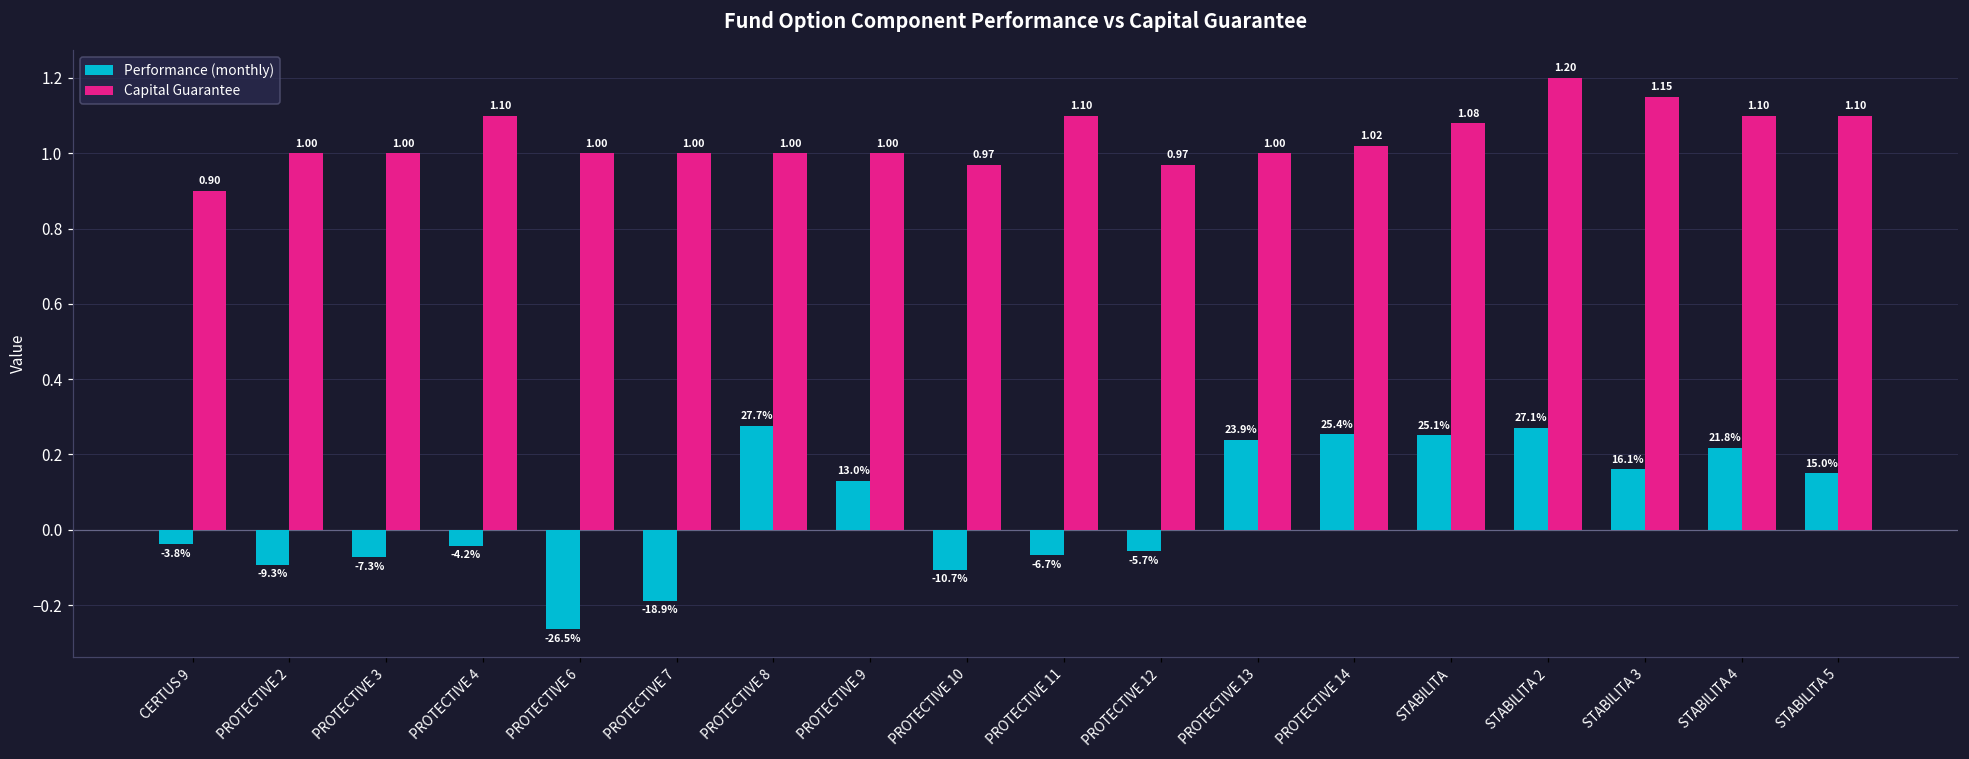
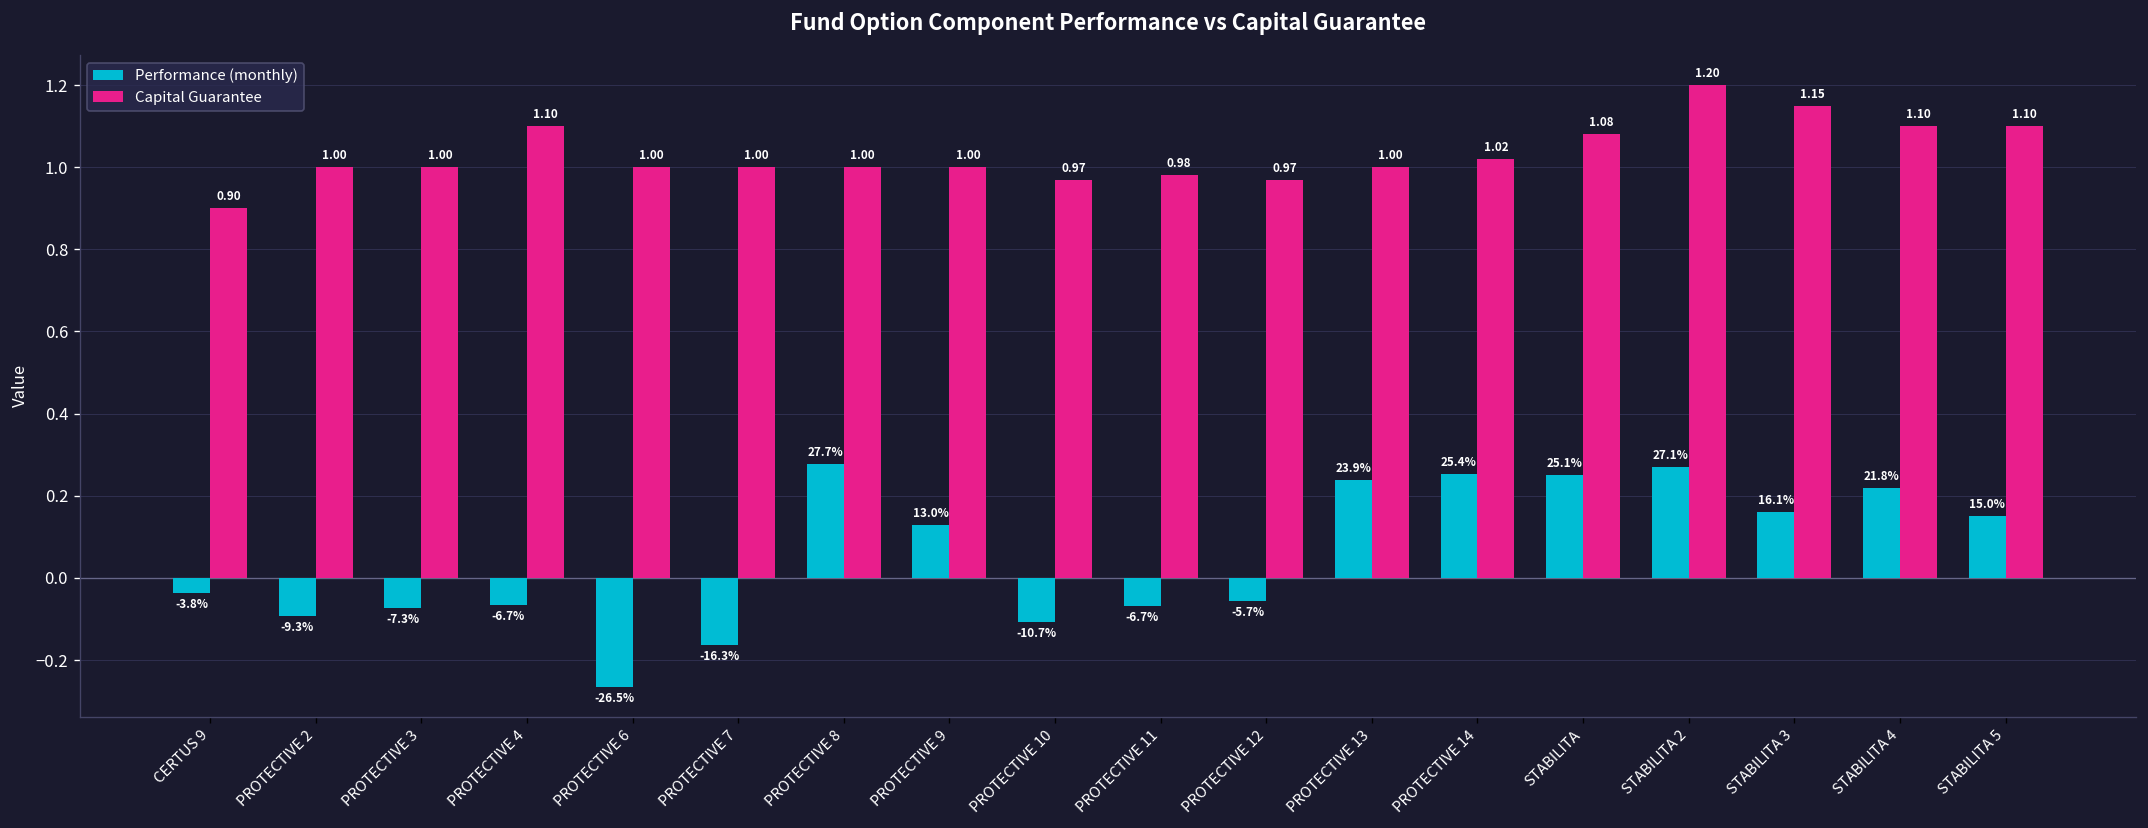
  {
    "Performance (monthly)": {
      "CERTUS 9": "-3.8%",
      "PROTECTIVE 2": "-9.3%",
      "PROTECTIVE 3": "-7.3%",
-     "PROTECTIVE 4": "-4.2%",
+     "PROTECTIVE 4": "-6.7%",
      "PROTECTIVE 6": "-26.5%",
-     "PROTECTIVE 7": "-18.9%",
+     "PROTECTIVE 7": "-16.3%",
      "PROTECTIVE 8": "27.7%",
      "PROTECTIVE 9": "13.0%",
      "PROTECTIVE 10": "-10.7%",
      "PROTECTIVE 11": "-6.7%",
      "PROTECTIVE 12": "-5.7%",
      "PROTECTIVE 13": "23.9%",
      "PROTECTIVE 14": "25.4%",
      "STABILITA": "25.1%",
      "STABILITA 2": "27.1%",
      "STABILITA 3": "16.1%",
      "STABILITA 4": "21.8%",
      "STABILITA 5": "15.0%"
    },
    "Capital Guarantee": {
      "CERTUS 9": "0.90",
      "PROTECTIVE 2": "1.00",
      "PROTECTIVE 3": "1.00",
      "PROTECTIVE 4": "1.10",
      "PROTECTIVE 6": "1.00",
      "PROTECTIVE 7": "1.00",
      "PROTECTIVE 8": "1.00",
      "PROTECTIVE 9": "1.00",
      "PROTECTIVE 10": "0.97",
-     "PROTECTIVE 11": "1.10",
+     "PROTECTIVE 11": "0.98",
      "PROTECTIVE 12": "0.97",
      "PROTECTIVE 13": "1.00",
      "PROTECTIVE 14": "1.02",
      "STABILITA": "1.08",
      "STABILITA 2": "1.20",
      "STABILITA 3": "1.15",
      "STABILITA 4": "1.10",
      "STABILITA 5": "1.10"
    }
  }
